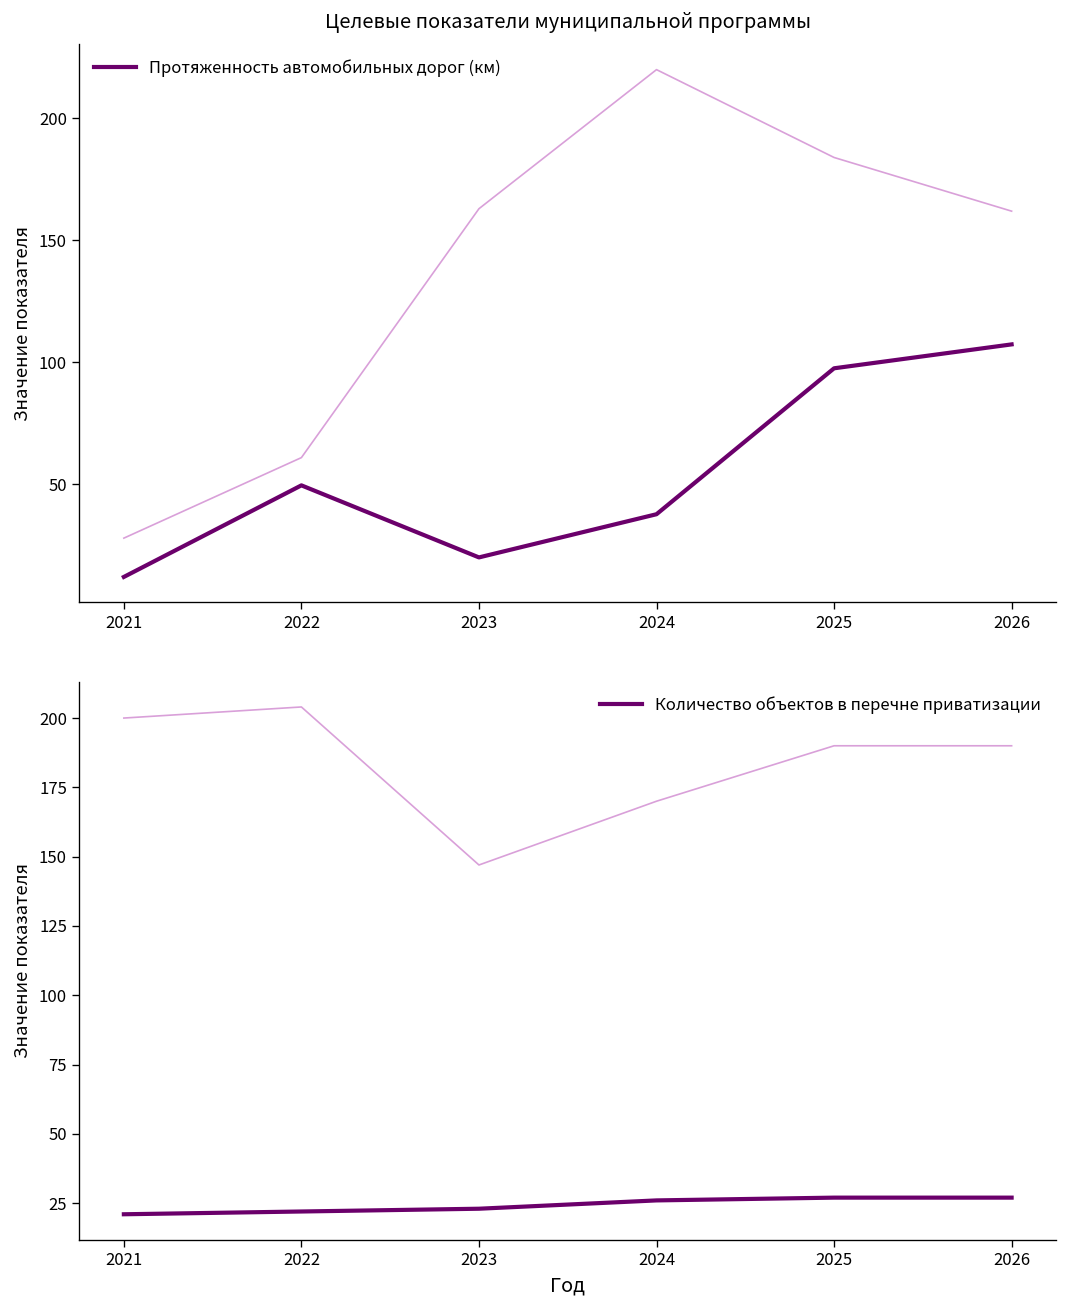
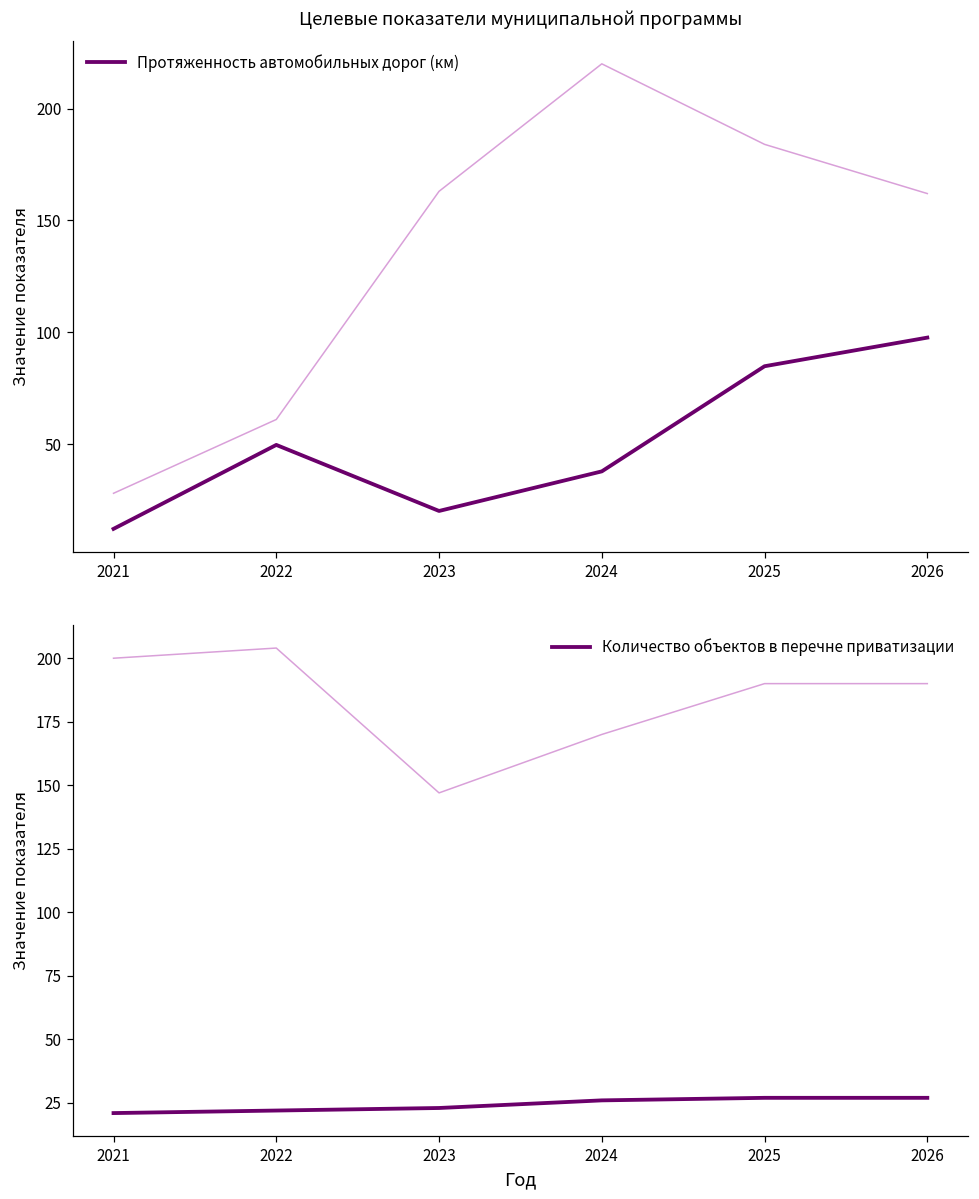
  {
    "Целевые показатели муниципальной программы": {
      "Протяженность автомобильных дорог (км)": {
        "2021": 12,
        "2022": 50,
        "2023": 20,
        "2024": 38,
-       "2025": 98,
-       "2026": 107
+       "2025": 85,
+       "2026": 98
      }
    }
  }
